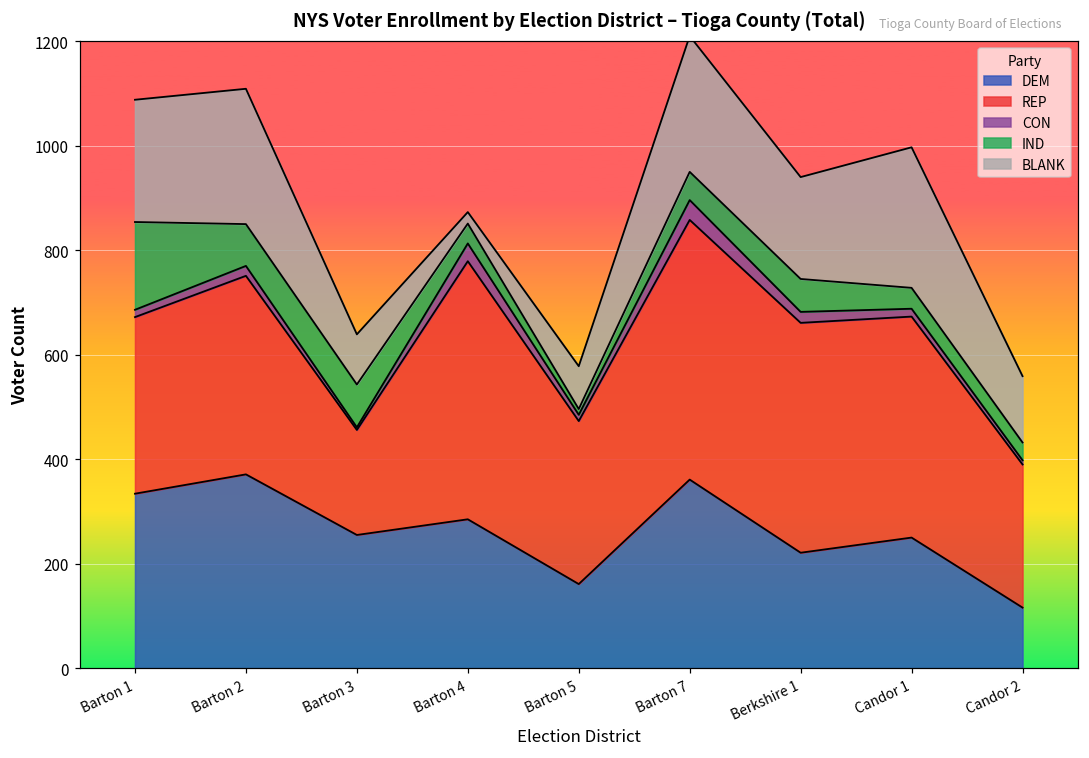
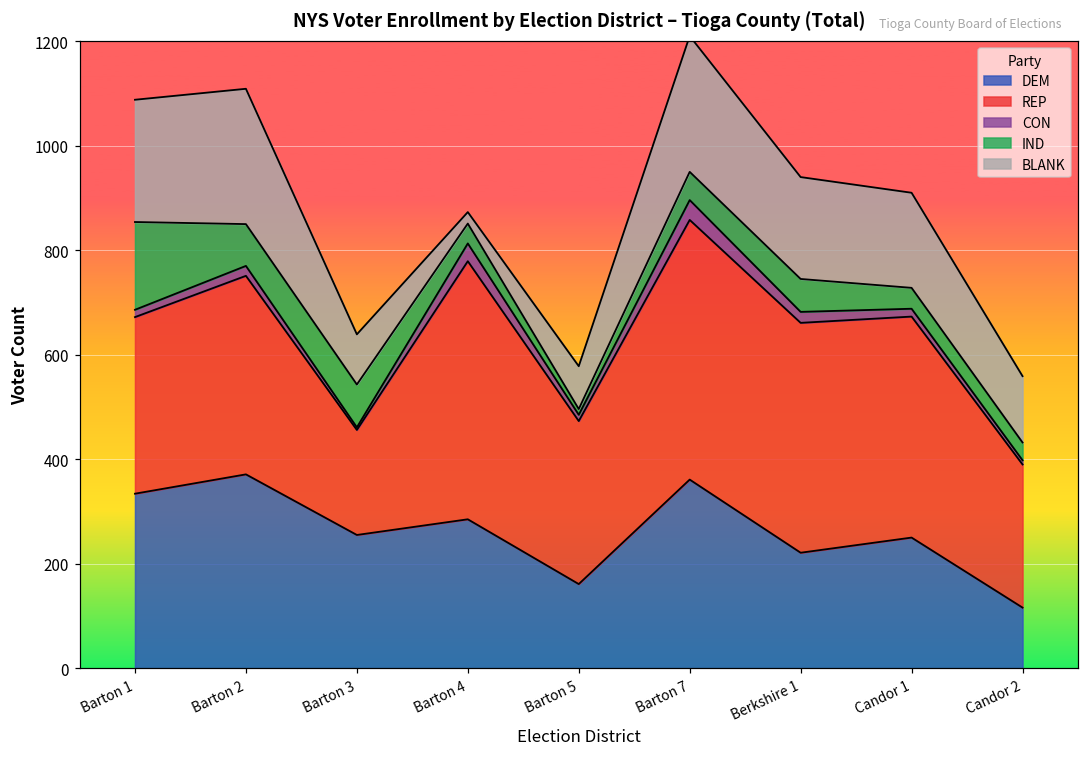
  {
    "DEM": {
      "Barton 1": 330,
      "Barton 2": 370,
      "Barton 3": 260,
      "Barton 4": 290,
      "Barton 5": 160,
      "Barton 7": 360,
      "Berkshire 1": 220,
      "Candor 1": 250,
      "Candor 2": 120
    },
    "REP": {
      "Barton 1": 340,
      "Barton 2": 380,
      "Barton 4": 490,
      "Barton 5": 310,
      "Barton 7": 500,
      "Berkshire 1": 440,
      "Candor 1": 420,
      "Candor 2": 270
    },
    "CON": {
      "Barton 1": 10,
      "Barton 2": 20,
      "Barton 4": 30,
      "Barton 5": 10,
      "Barton 7": 40,
      "Berkshire 1": 20,
      "Candor 1": 20,
      "Candor 2": 10
    },
    "IND": {
      "Barton 1": 170,
      "Barton 2": 80,
      "Barton 3": 80,
      "Barton 4": 40,
      "Barton 5": 10,
      "Barton 7": 50,
      "Berkshire 1": 60,
      "Candor 1": 40,
      "Candor 2": 30
    },
    "BLANK": {
      "Barton 1": 230,
      "Barton 2": 260,
      "Barton 3": 100,
      "Barton 4": 20,
      "Barton 5": 80,
      "Berkshire 1": 200,
-     "Candor 1": 270,
+     "Candor 1": 180,
      "Candor 2": 130
    }
  }
